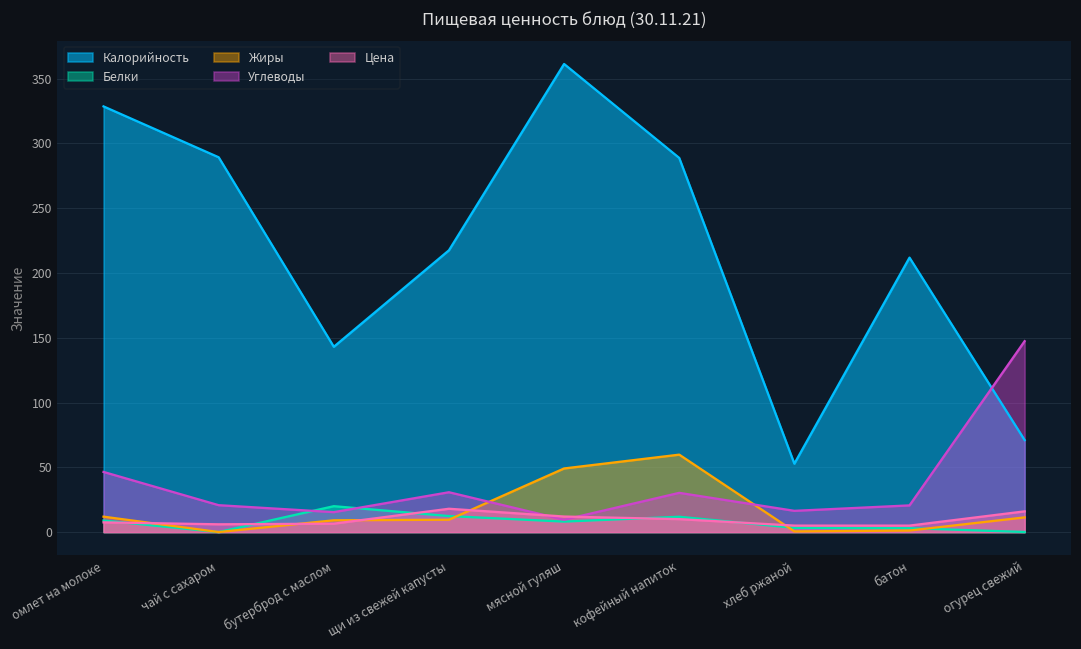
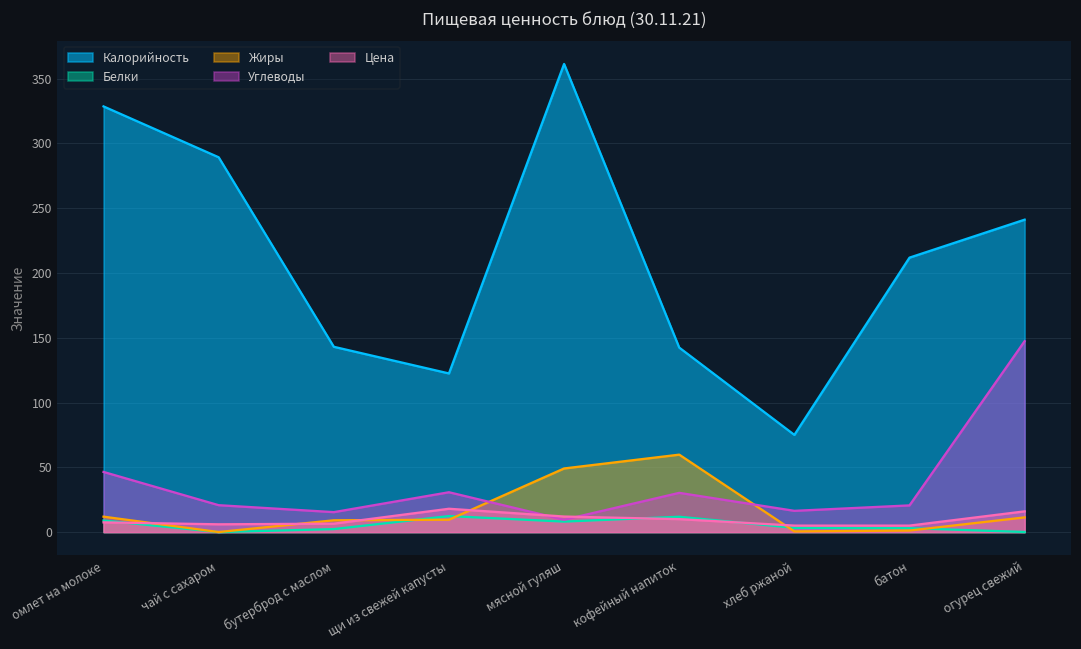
  {
    "Калорийность": {
      "омлет на молоке": 329,
      "чай с сахаром": 289,
      "бутерброд с маслом": 143,
-     "щи из свежей капусты": 217,
+     "щи из свежей капусты": 122,
      "мясной гуляш": 361,
-     "кофейный напиток": 289,
-     "хлеб ржаной": 53,
+     "кофейный напиток": 142,
+     "хлеб ржаной": 75,
      "батон": 212,
-     "огурец свежий": 71
+     "огурец свежий": 241
    },
    "Белки": {
-     "бутерброд с маслом": 20,
+     "бутерброд с маслом": 2,
      "щи из свежей капусты": 12,
      "огурец свежий": 0
    },
    "Жиры": {
      "омлет на молоке": 12,
      "бутерброд с маслом": 9,
      "щи из свежей капусты": 10,
      "мясной гуляш": 49,
      "кофейный напиток": 60,
      "хлеб ржаной": 1,
      "огурец свежий": 11
    }
  }
